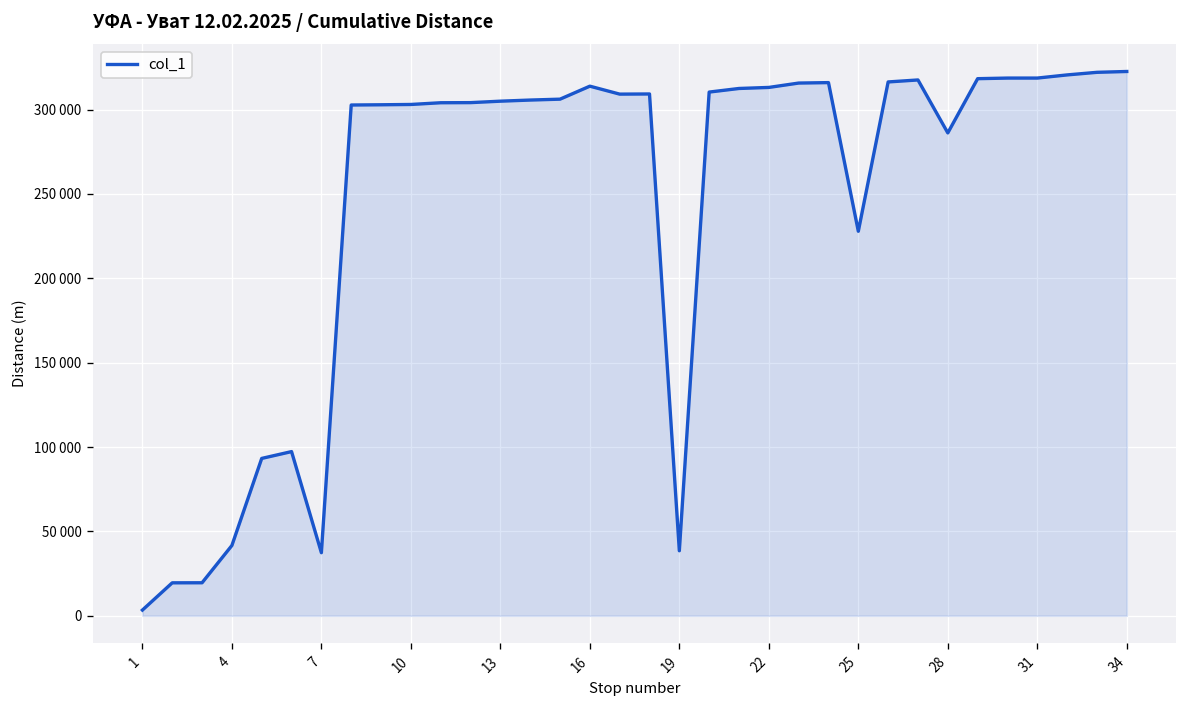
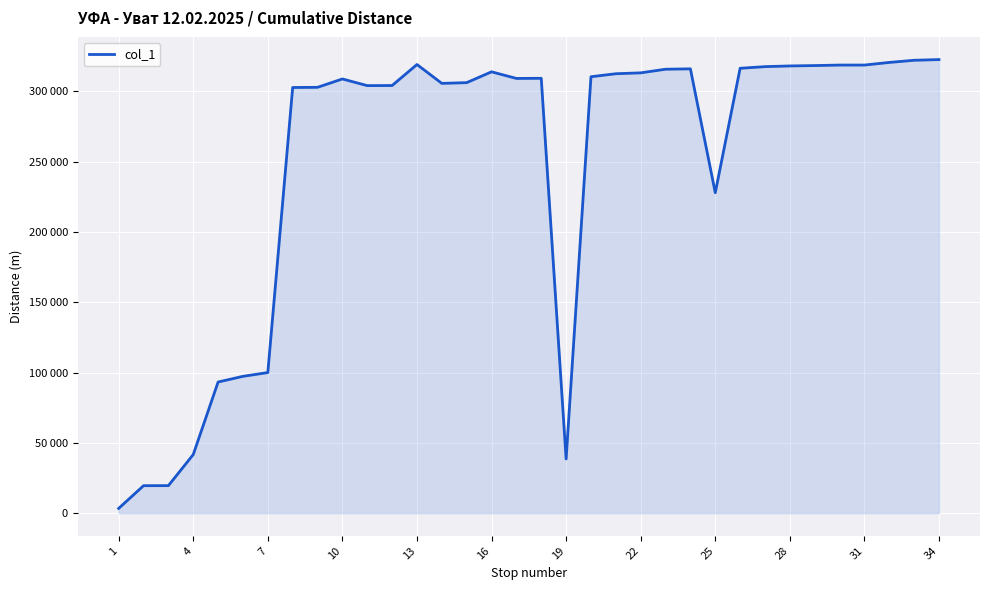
  {
    "1": 3000,
    "4": 42000,
-   "7": 37000,
-   "10": 303000,
-   "13": 305000,
+   "7": 100000,
+   "10": 309000,
+   "13": 319000,
    "16": 314000,
    "19": 39000,
    "22": 313000,
    "25": 228000,
-   "28": 286000,
+   "28": 318000,
    "31": 319000,
    "34": 323000
  }
